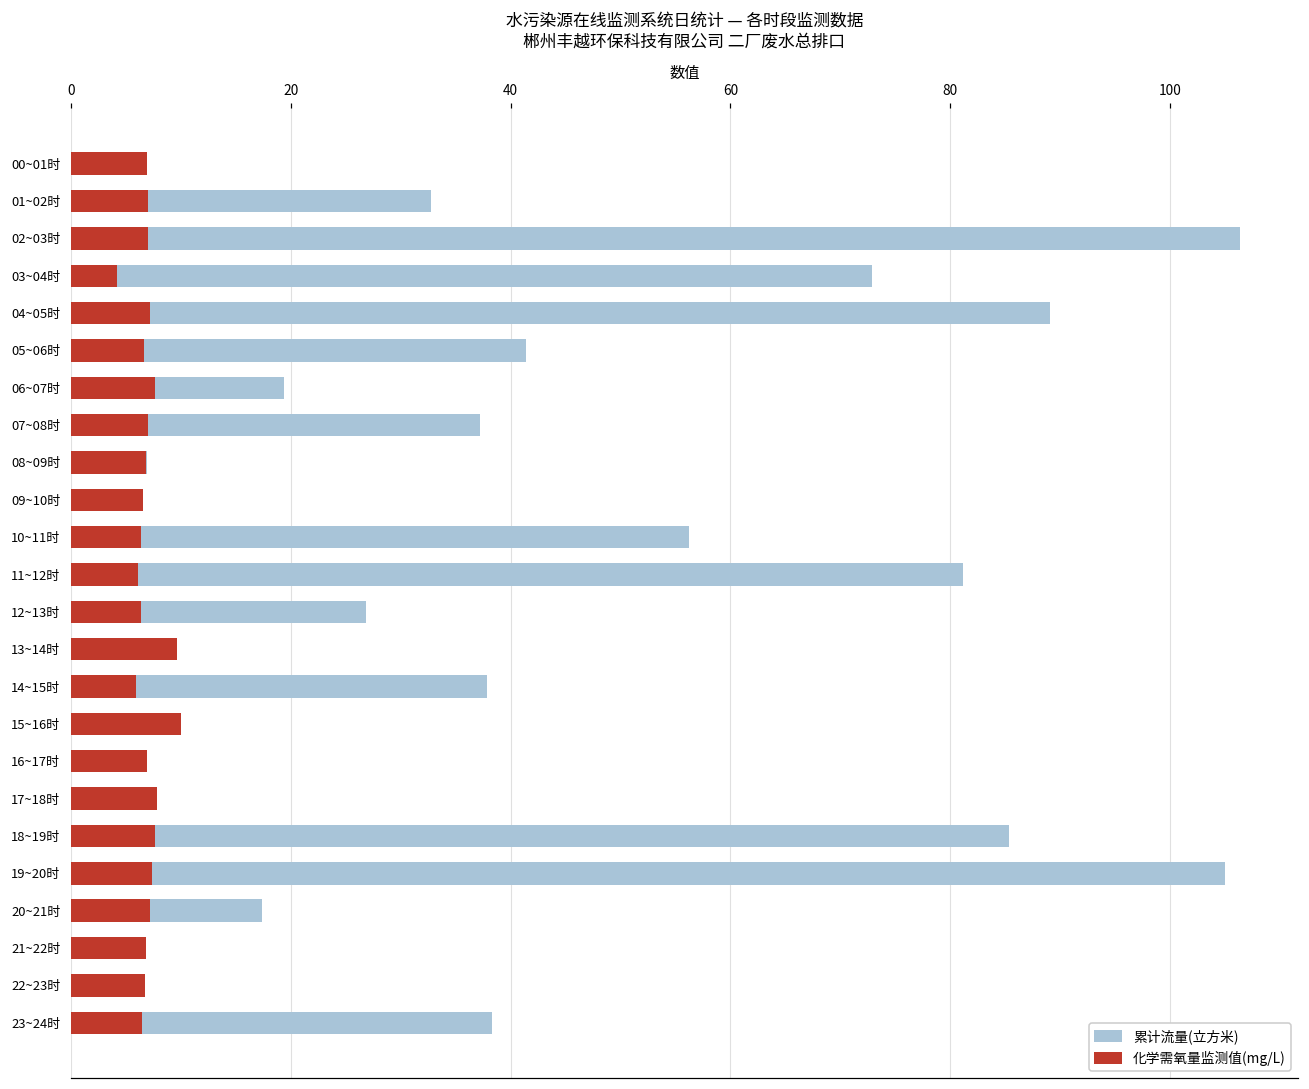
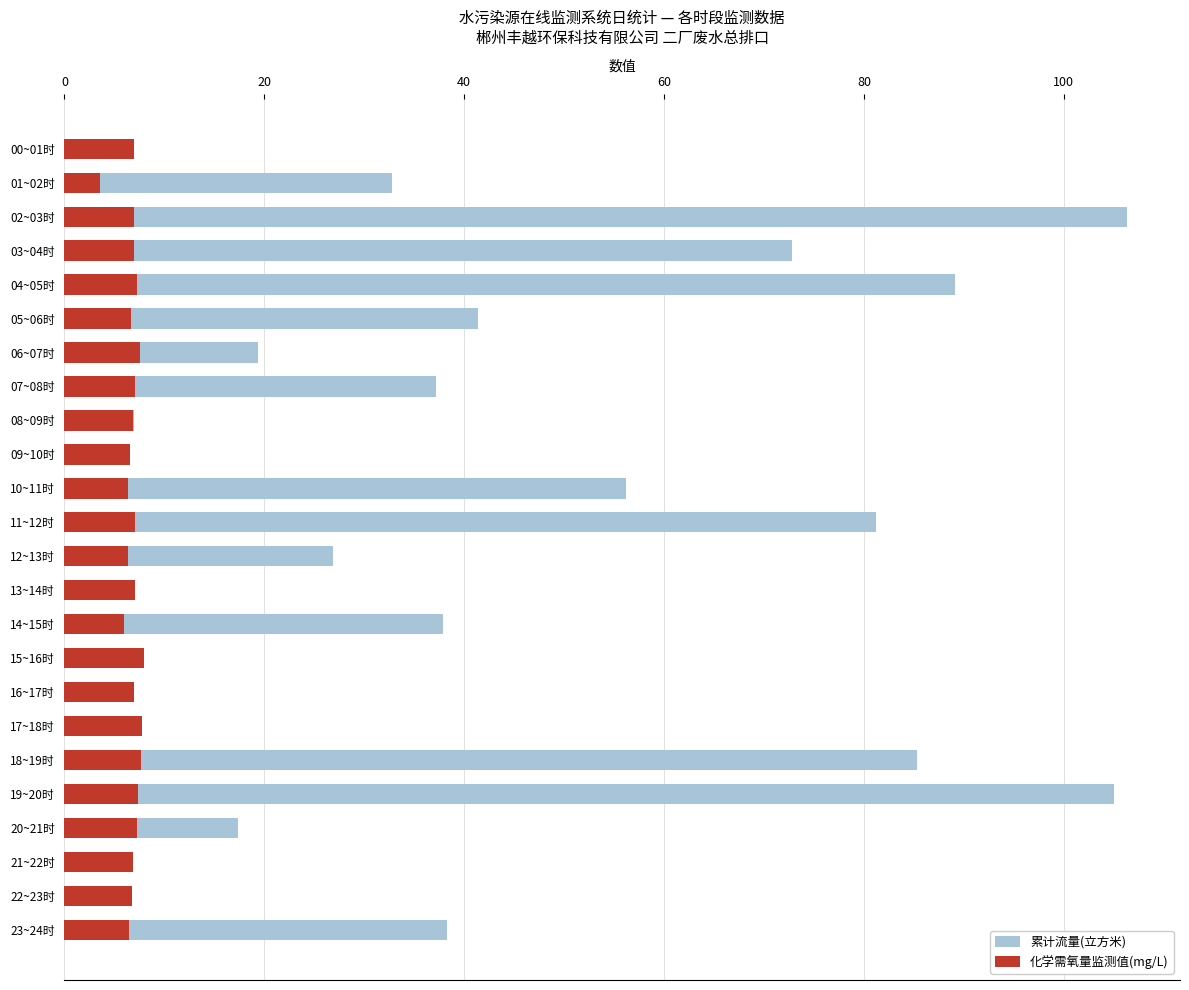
  {
    "累计流量(立方米)": {
      "01~02时": 33,
      "02~03时": 106,
      "03~04时": 73,
      "04~05时": 89,
      "05~06时": 41,
      "06~07时": 19,
      "07~08时": 37,
      "08~09时": 7,
      "10~11时": 56,
      "11~12时": 81,
      "12~13时": 27,
      "14~15时": 38,
      "18~19时": 85,
      "19~20时": 105,
      "20~21时": 17,
      "23~24时": 38
    },
    "化学需氧量监测值(mg/L)": {
      "00~01时": 7,
-     "01~02时": 7,
-     "03~04时": 4,
+     "01~02时": 4,
+     "03~04时": 7,
      "08~09时": 7,
      "09~10时": 7,
-     "11~12时": 6,
-     "13~14时": 10,
-     "15~16时": 10,
+     "11~12时": 7,
+     "13~14时": 7,
+     "15~16时": 8,
      "16~17时": 7,
      "17~18时": 8,
      "21~22时": 7,
      "22~23时": 7
    }
  }
